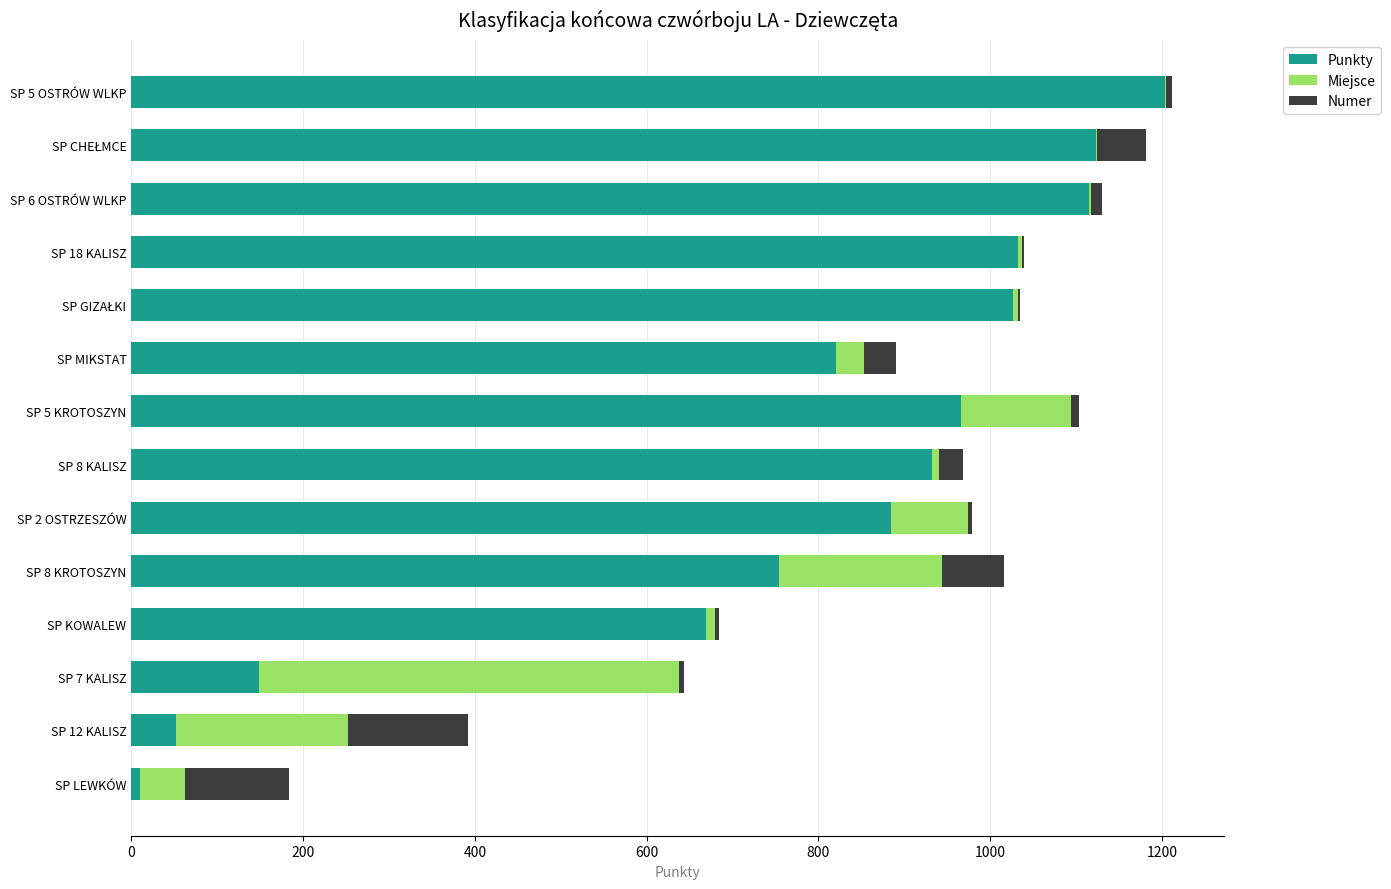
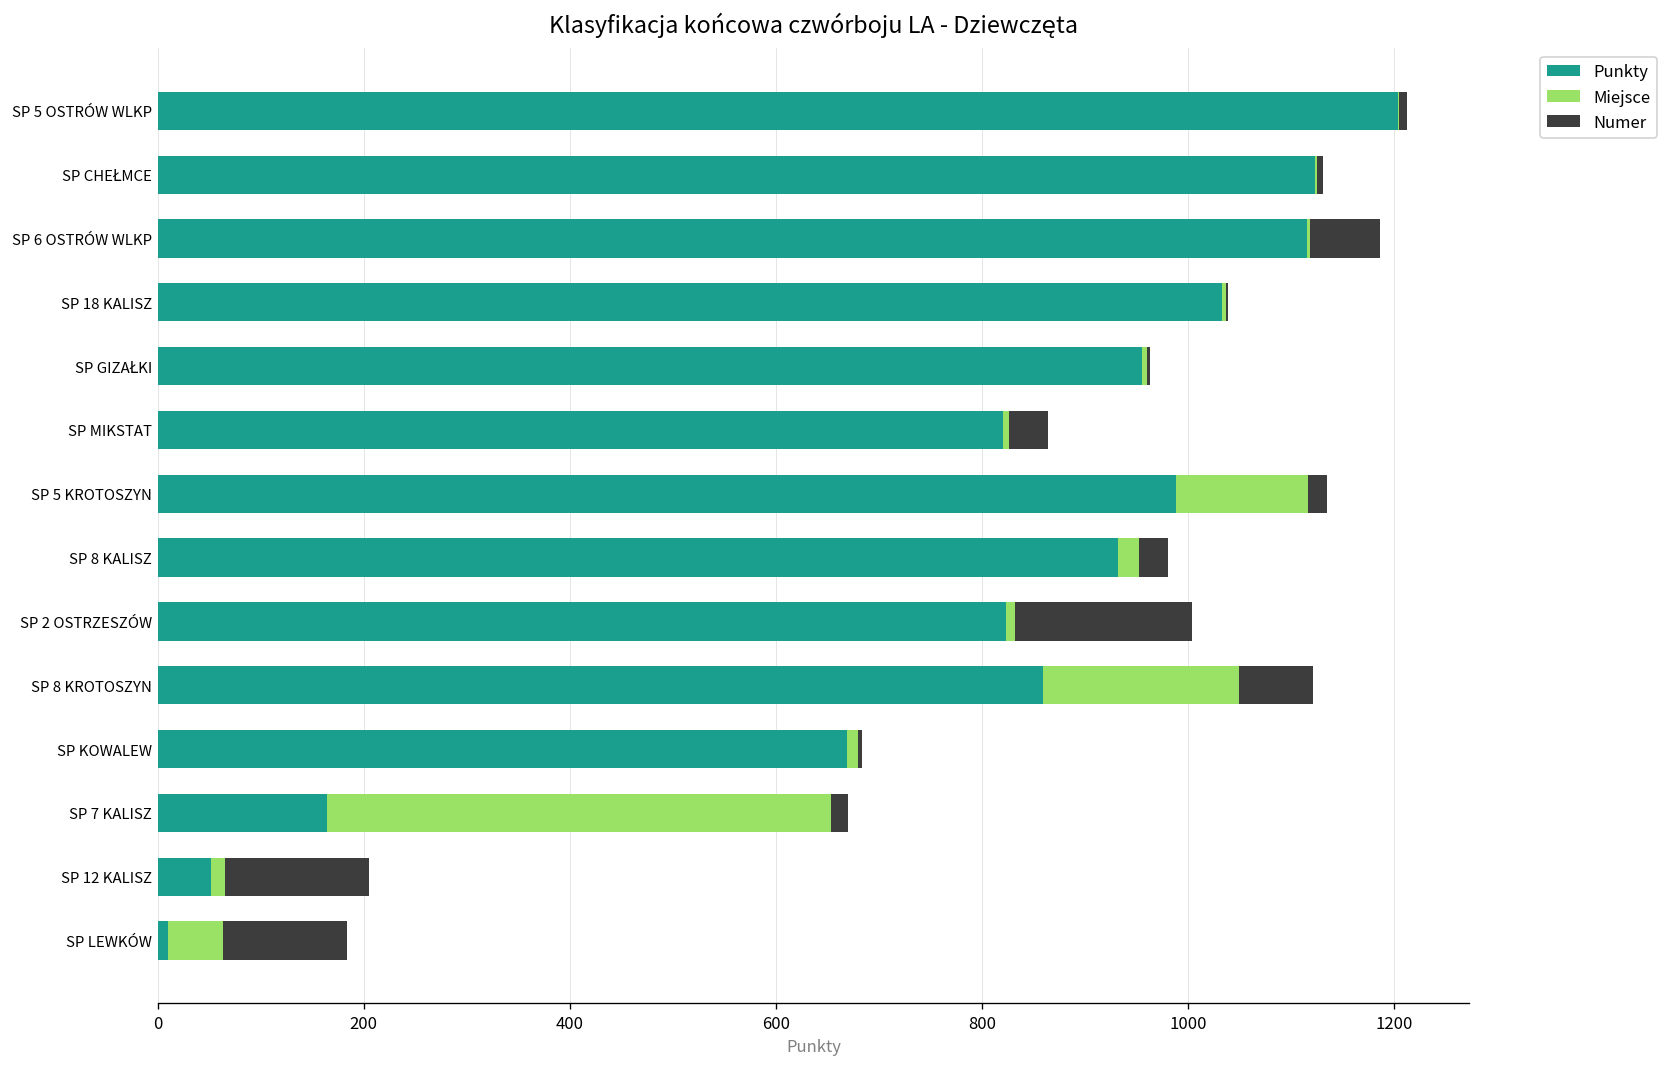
  {
    "Punkty": {
      "SP 5 OSTRÓW WLKP": 1200,
      "SP CHEŁMCE": 1120,
      "SP 6 OSTRÓW WLKP": 1120,
      "SP 18 KALISZ": 1030,
-     "SP GIZAŁKI": 1030,
+     "SP GIZAŁKI": 960,
      "SP MIKSTAT": 820,
-     "SP 5 KROTOSZYN": 970,
+     "SP 5 KROTOSZYN": 990,
      "SP 8 KALISZ": 930,
-     "SP 2 OSTRZESZÓW": 890,
-     "SP 8 KROTOSZYN": 750,
+     "SP 2 OSTRZESZÓW": 820,
+     "SP 8 KROTOSZYN": 860,
      "SP KOWALEW": 670,
-     "SP 7 KALISZ": 150,
+     "SP 7 KALISZ": 160,
      "SP 12 KALISZ": 50,
      "SP LEWKÓW": 10
    },
    "Miejsce": {
      "SP 6 OSTRÓW WLKP": 0,
      "SP 18 KALISZ": 0,
      "SP GIZAŁKI": 10,
-     "SP MIKSTAT": 30,
+     "SP MIKSTAT": 10,
      "SP 5 KROTOSZYN": 130,
-     "SP 8 KALISZ": 10,
-     "SP 2 OSTRZESZÓW": 90,
+     "SP 8 KALISZ": 20,
+     "SP 2 OSTRZESZÓW": 10,
      "SP 8 KROTOSZYN": 190,
      "SP KOWALEW": 10,
      "SP 7 KALISZ": 490,
-     "SP 12 KALISZ": 200,
+     "SP 12 KALISZ": 10,
      "SP LEWKÓW": 50
    },
    "Numer": {
      "SP 5 OSTRÓW WLKP": 10,
-     "SP CHEŁMCE": 60,
-     "SP 6 OSTRÓW WLKP": 10,
+     "SP CHEŁMCE": 10,
+     "SP 6 OSTRÓW WLKP": 70,
      "SP GIZAŁKI": 0,
      "SP MIKSTAT": 40,
-     "SP 5 KROTOSZYN": 10,
+     "SP 5 KROTOSZYN": 20,
      "SP 8 KALISZ": 30,
-     "SP 2 OSTRZESZÓW": 10,
+     "SP 2 OSTRZESZÓW": 170,
      "SP 8 KROTOSZYN": 70,
      "SP KOWALEW": 0,
-     "SP 7 KALISZ": 10,
+     "SP 7 KALISZ": 20,
      "SP 12 KALISZ": 140,
      "SP LEWKÓW": 120
    }
  }
